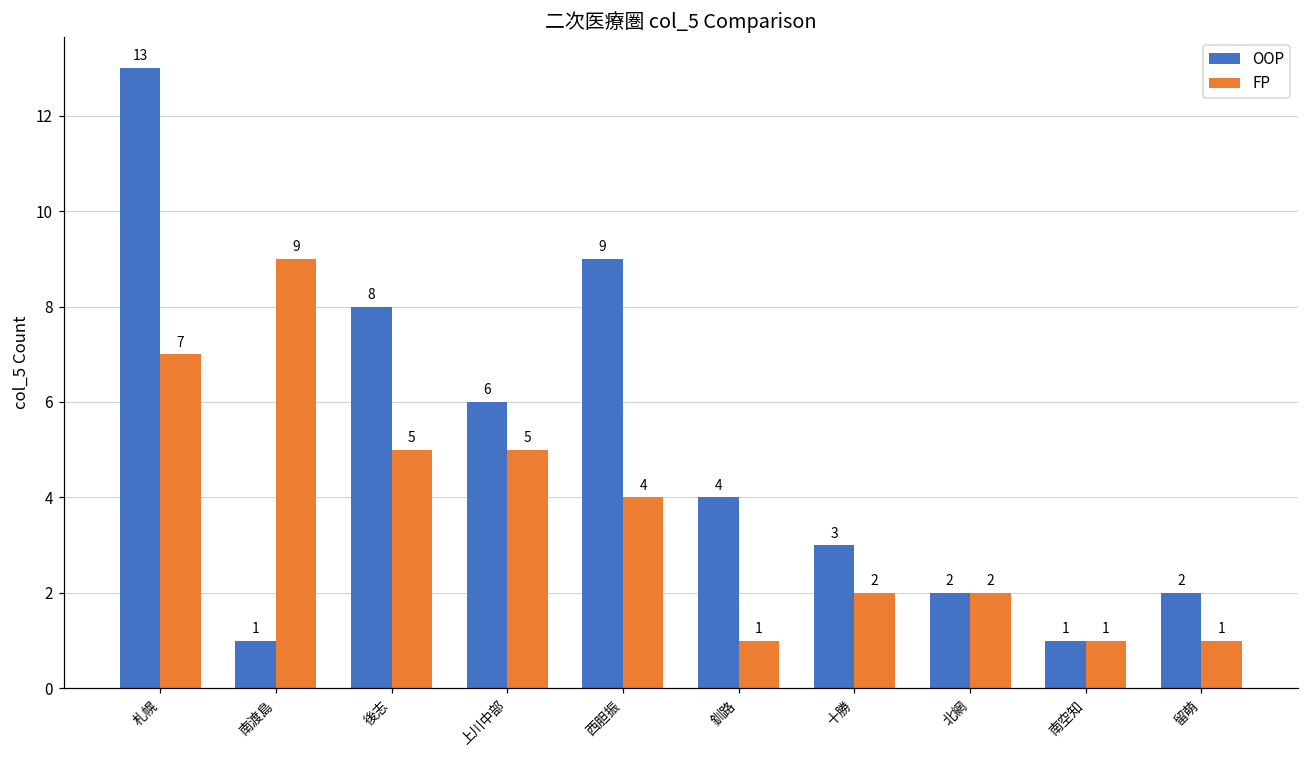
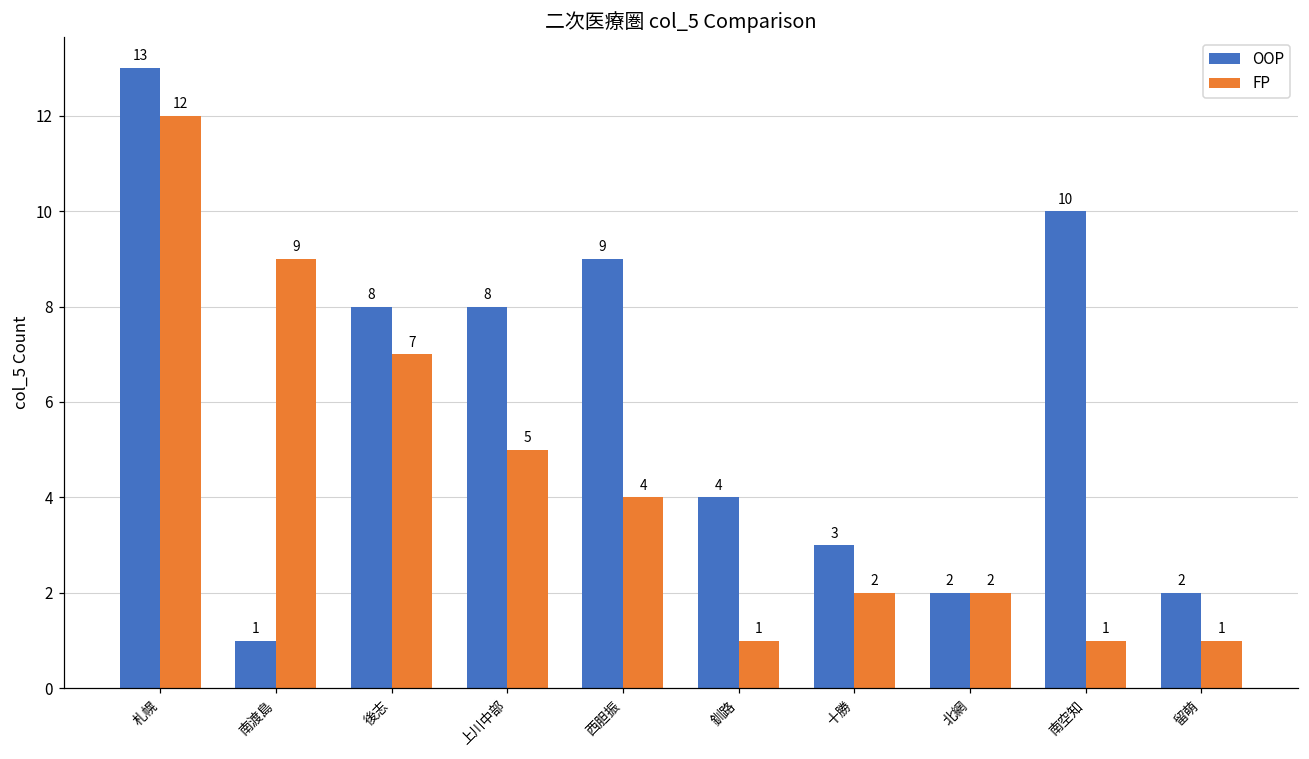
  {
    "OOP": {
      "札幌": 13,
      "南渡島": 1,
      "後志": 8,
-     "上川中部": 6,
+     "上川中部": 8,
      "西胆振": 9,
      "釧路": 4,
      "十勝": 3,
      "北網": 2,
-     "南空知": 1,
+     "南空知": 10,
      "留萌": 2
    },
    "FP": {
-     "札幌": 7,
+     "札幌": 12,
      "南渡島": 9,
-     "後志": 5,
+     "後志": 7,
      "上川中部": 5,
      "西胆振": 4,
      "釧路": 1,
      "十勝": 2,
      "北網": 2,
      "南空知": 1,
      "留萌": 1
    }
  }
